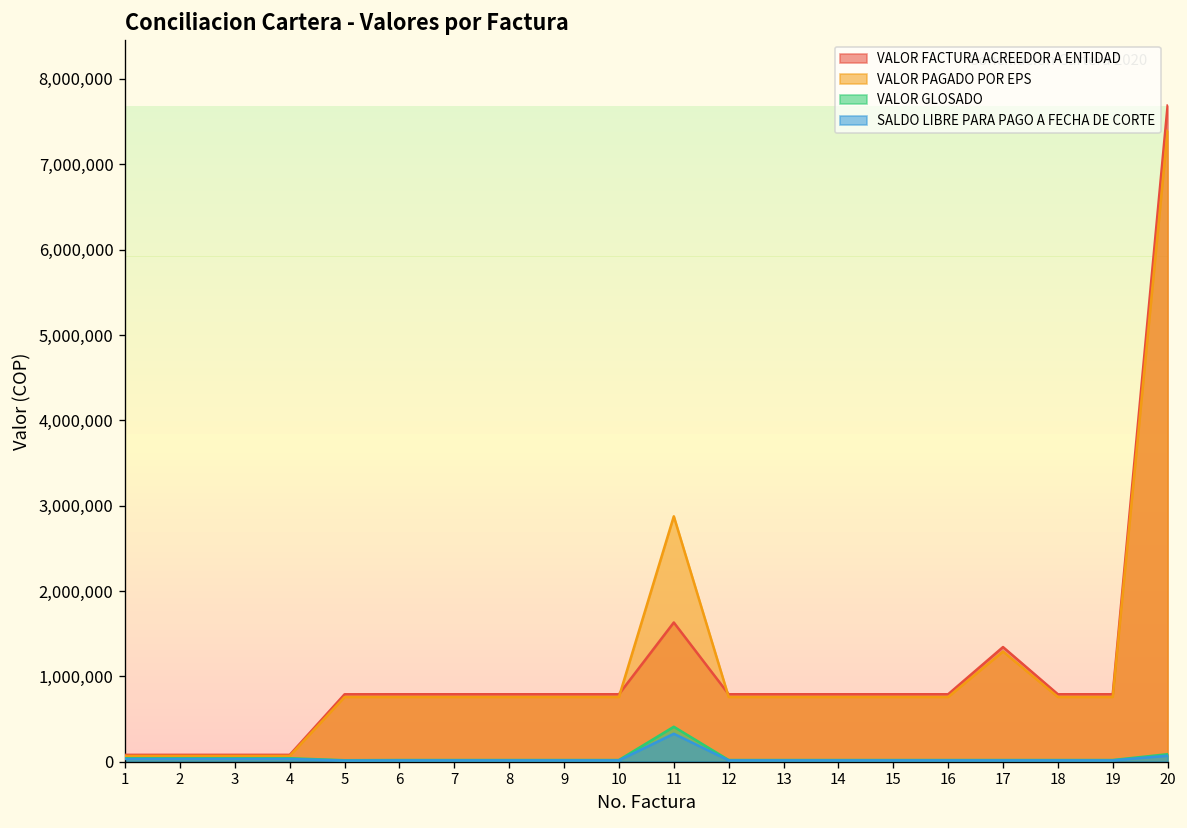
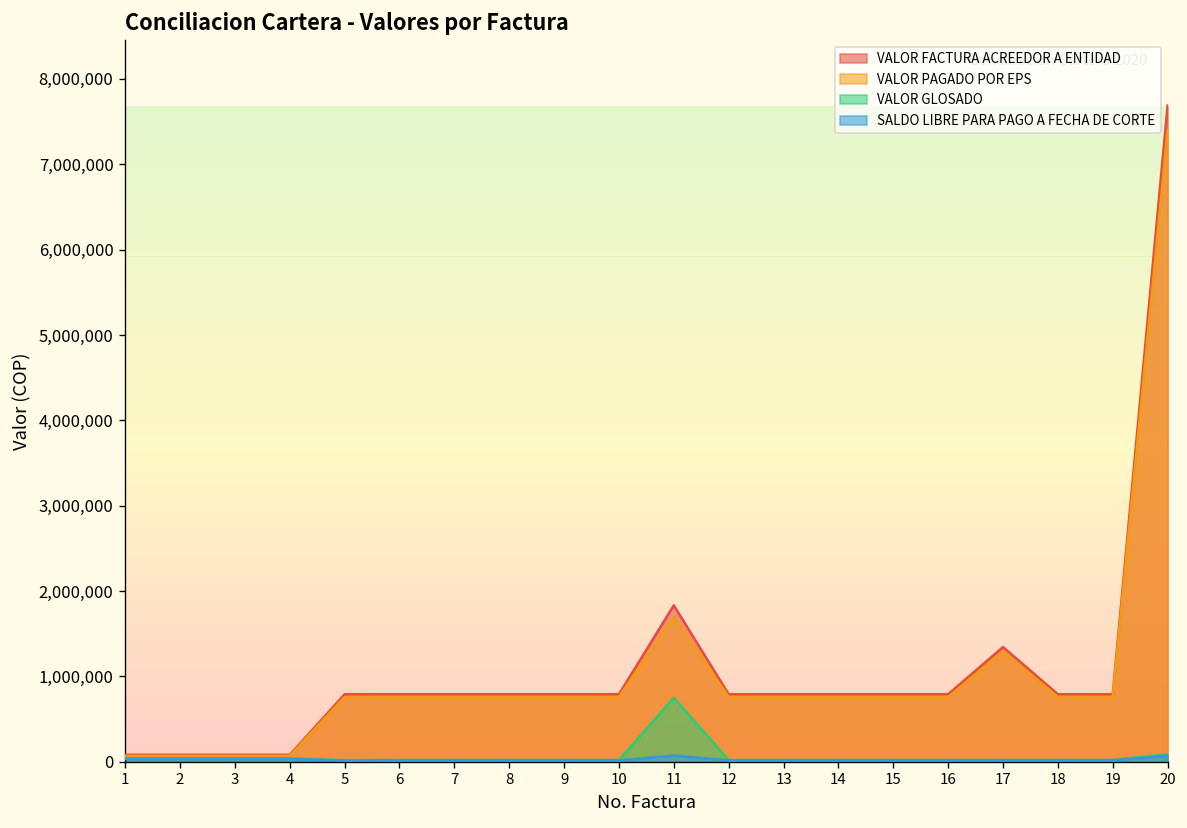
  {
    "VALOR FACTURA ACREEDOR A ENTIDAD": {
-     "11": "1,600,000",
+     "11": "1,800,000",
      "17": "1,300,000",
      "20": "7,700,000"
    },
    "VALOR PAGADO POR EPS": {
-     "11": "2,900,000",
+     "11": "1,700,000",
      "17": "1,300,000",
      "20": "7,400,000"
    },
    "VALOR GLOSADO": {
-     "11": "400,000"
+     "11": "700,000"
    },
    "SALDO LIBRE PARA PAGO A FECHA DE CORTE": {
-     "11": "300,000"
+     "11": "100,000"
    }
  }
